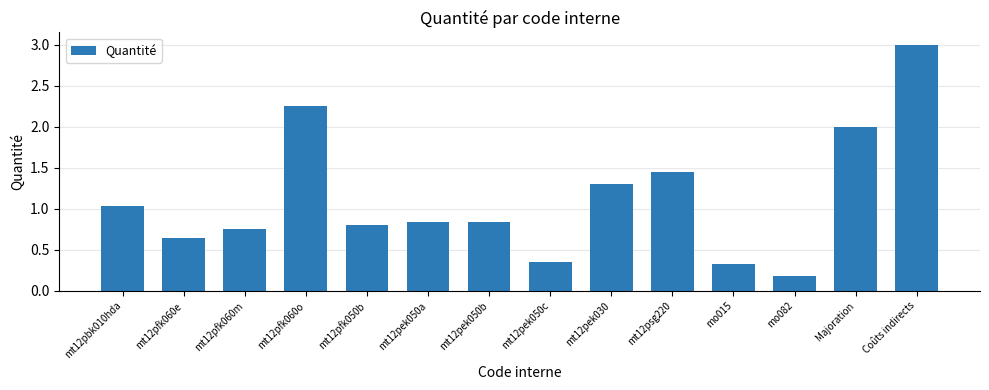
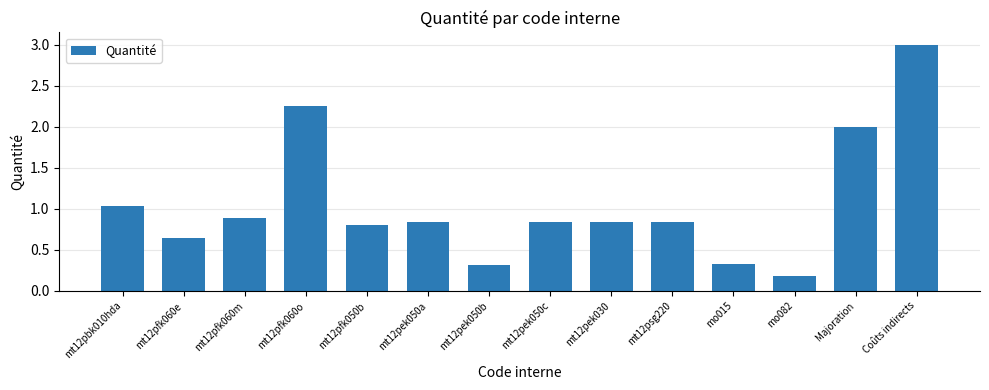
  {
    "mt12pbk010hda": 1.0,
    "mt12pfk060e": 0.6,
-   "mt12pfk060m": 0.8,
+   "mt12pfk060m": 0.9,
    "mt12pfk060o": 2.2,
    "mt12pfk050b": 0.8,
    "mt12pek050a": 0.8,
-   "mt12pek050b": 0.8,
-   "mt12pek050c": 0.4,
-   "mt12pek030": 1.3,
-   "mt12psg220": 1.5,
+   "mt12pek050b": 0.3,
+   "mt12pek050c": 0.8,
+   "mt12pek030": 0.8,
+   "mt12psg220": 0.8,
    "mo015": 0.3,
    "mo082": 0.2,
    "Majoration": 2.0,
    "Coûts indirects": 3.0
  }
